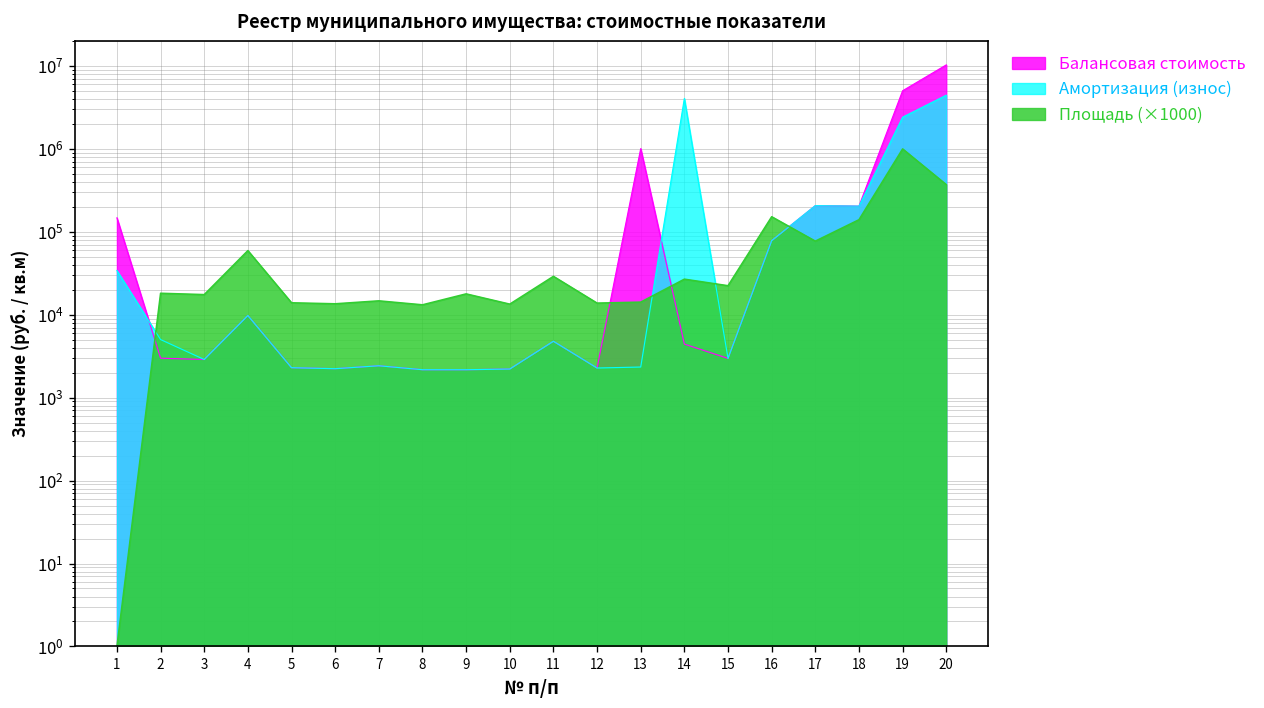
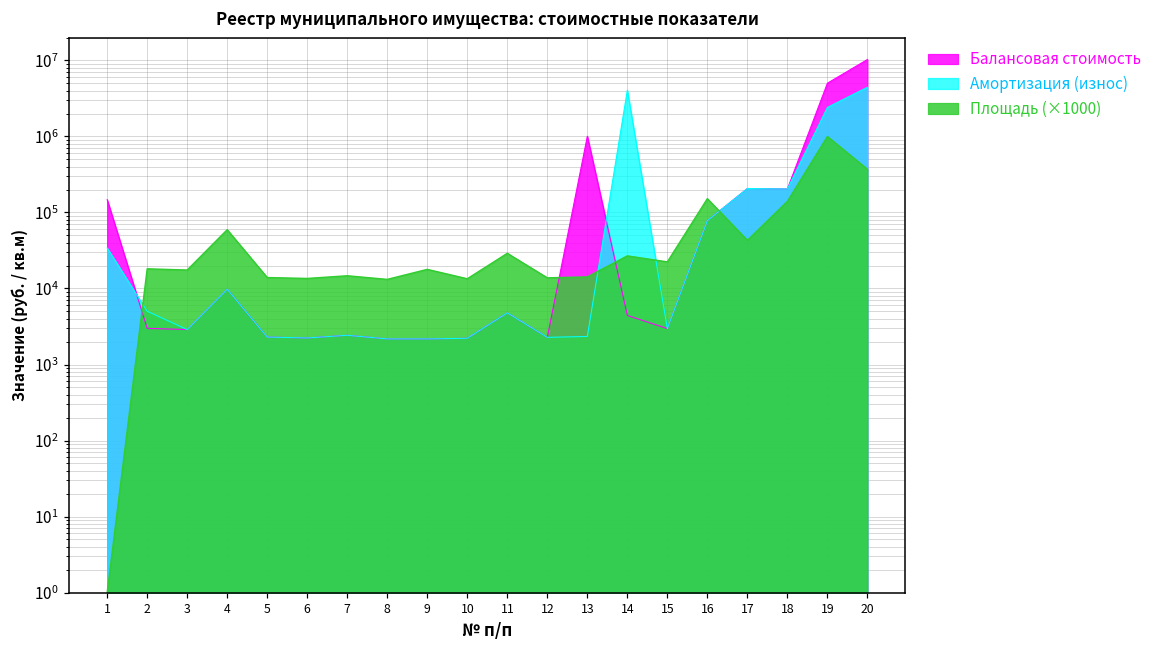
  {
    "Балансовая стоимость": {
      "1": 150000,
      "2": 3000,
      "13": 1000000,
      "14": 4000,
      "19": 5000000,
      "20": 10000000
    },
    "Амортизация (износ)": {
      "1": 30000,
      "2": 5000,
      "13": 2300,
      "14": 4000000,
      "19": 2400000,
      "20": 4000000
    },
    "Площадь (×1000)": {
      "1": 1,
      "2": 18000,
      "3": 18000,
      "4": 60000,
      "5": 14000,
      "6": 14000,
      "7": 15000,
      "8": 13000,
      "9": 18000,
      "10": 13000,
      "11": 29000,
      "12": 14000,
      "13": 14000,
      "14": 27000,
      "15": 22000,
      "16": 150000,
-     "17": 80000,
+     "17": 40000,
      "18": 140000,
      "19": 1000000,
      "20": 400000
    }
  }
